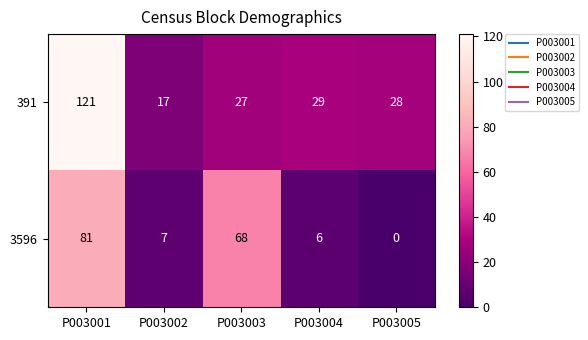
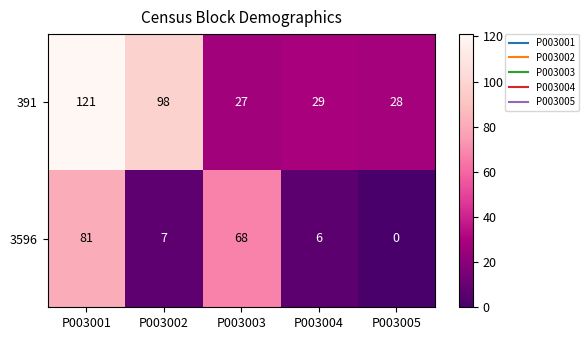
  {
    "391": {
      "P003001": 121,
-     "P003002": 17,
+     "P003002": 98,
      "P003003": 27,
      "P003004": 29,
      "P003005": 28
    },
    "3596": {
      "P003001": 81,
      "P003002": 7,
      "P003003": 68,
      "P003004": 6,
      "P003005": 0
    }
  }
